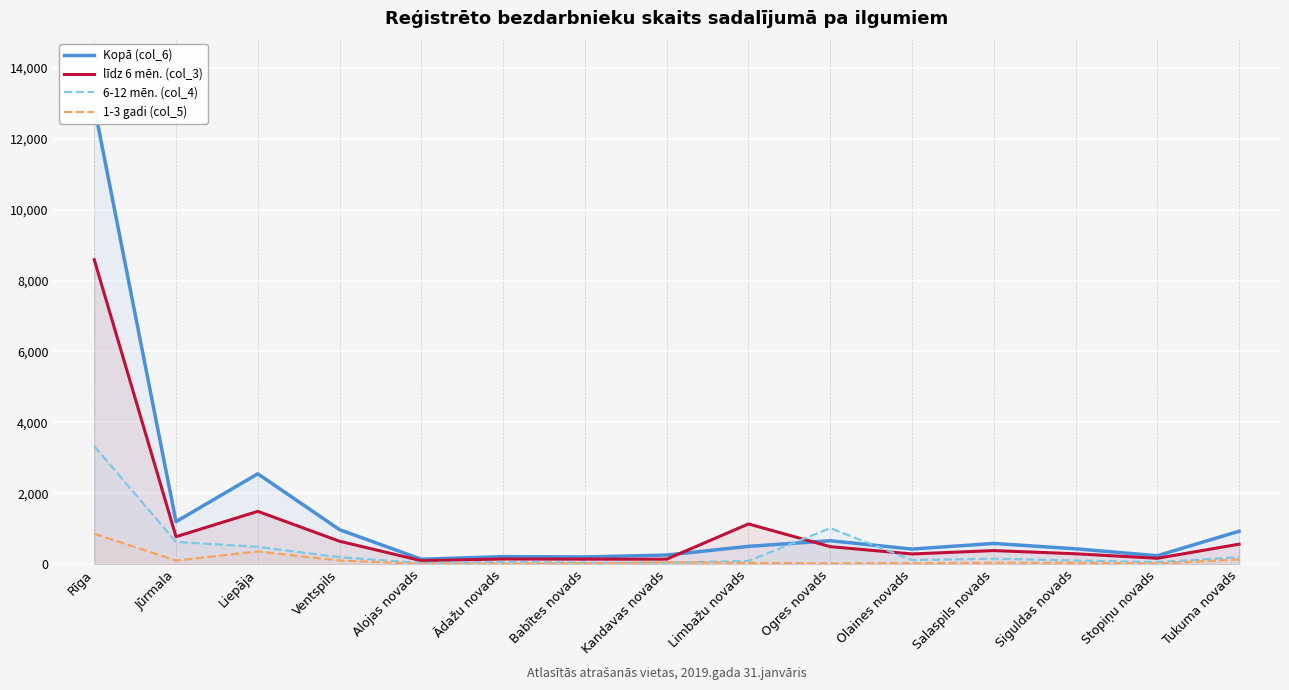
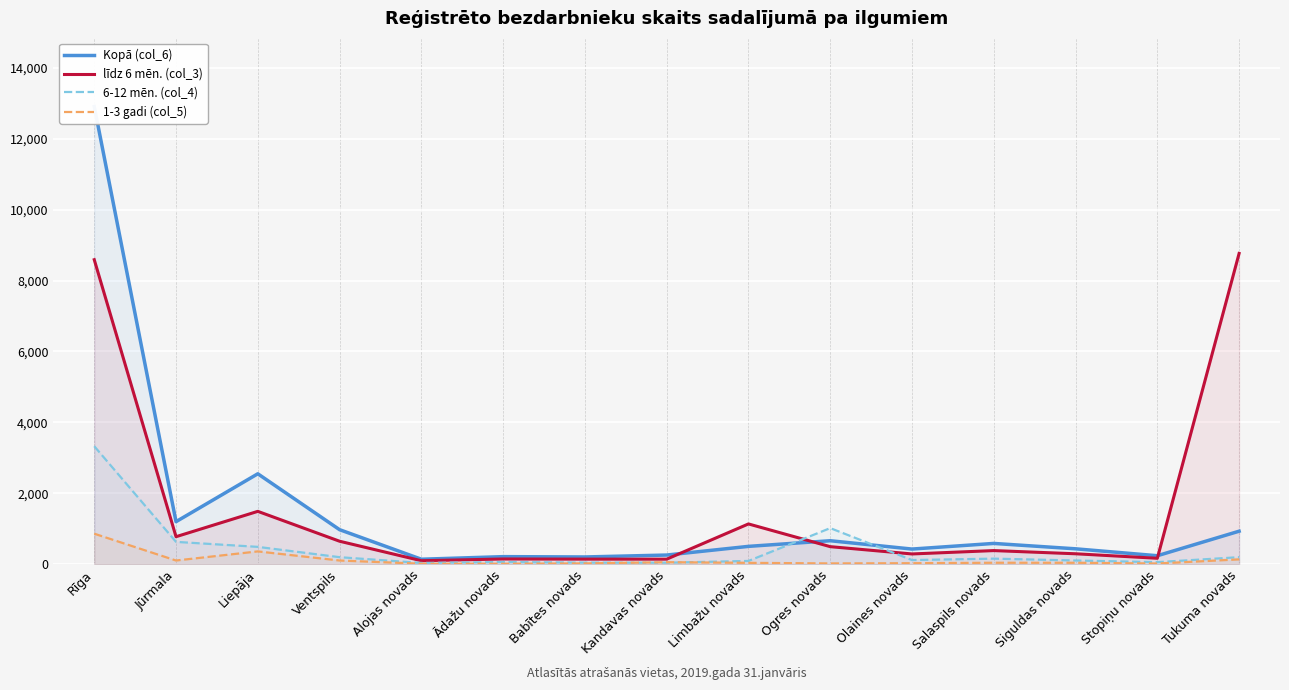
  {
    "Kopā (col_6)": {
      "Jūrmala": "1,200",
      "Liepāja": "2,500",
      "Ventspils": "1,000",
      "Kandavas novads": "300",
      "Limbažu novads": "500",
      "Ogres novads": "700",
      "Olaines novads": "400",
      "Salaspils novads": "600",
      "Siguldas novads": "400",
      "Stopiņu novads": "200",
      "Tukuma novads": "900"
    },
    "līdz 6 mēn. (col_3)": {
      "Rīga": "8,600",
      "Jūrmala": "800",
      "Liepāja": "1,500",
      "Ventspils": "600",
      "Kandavas novads": "100",
      "Limbažu novads": "1,100",
      "Ogres novads": "500",
      "Olaines novads": "300",
      "Salaspils novads": "400",
      "Siguldas novads": "300",
      "Stopiņu novads": "200",
-     "Tukuma novads": "600"
+     "Tukuma novads": "8,800"
    },
    "6-12 mēn. (col_4)": {
      "Rīga": "3,300",
      "Jūrmala": "600",
      "Liepāja": "500",
      "Ventspils": "200",
      "Ogres novads": "1,000",
      "Olaines novads": "100",
      "Salaspils novads": "200"
    },
    "1-3 gadi (col_5)": {
      "Rīga": "900",
      "Jūrmala": "100",
      "Liepāja": "400",
      "Ventspils": "100",
      "Ogres novads": "0",
      "Olaines novads": "0",
      "Salaspils novads": "0"
    }
  }
